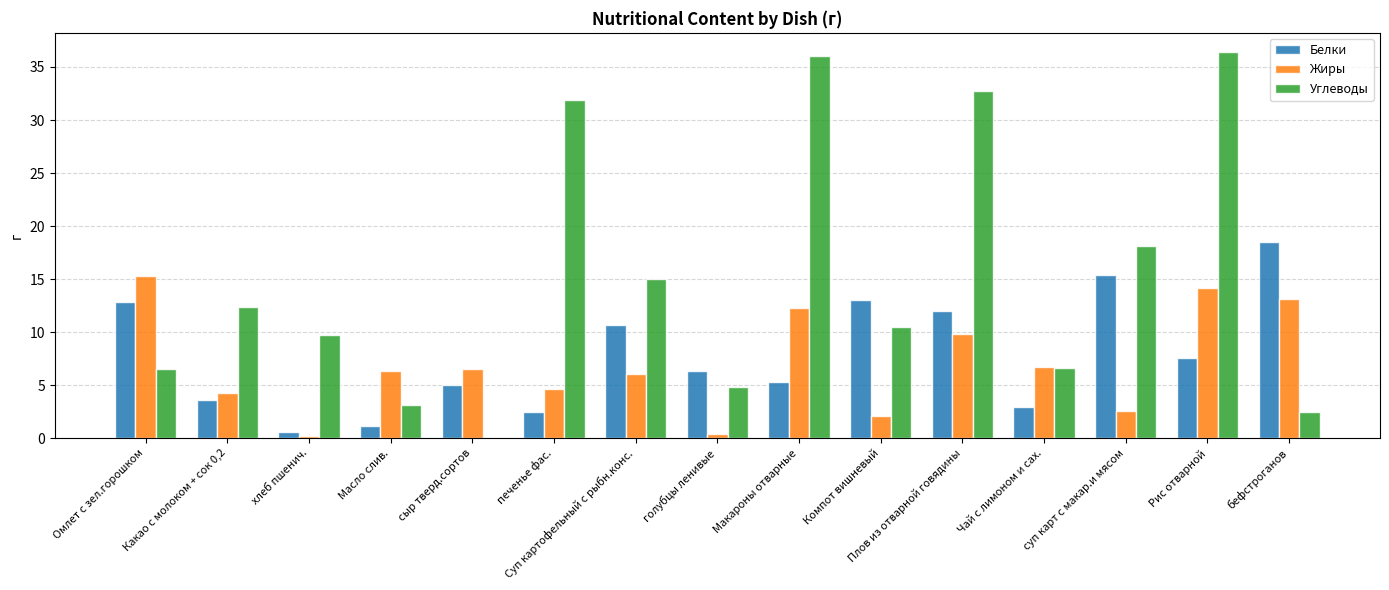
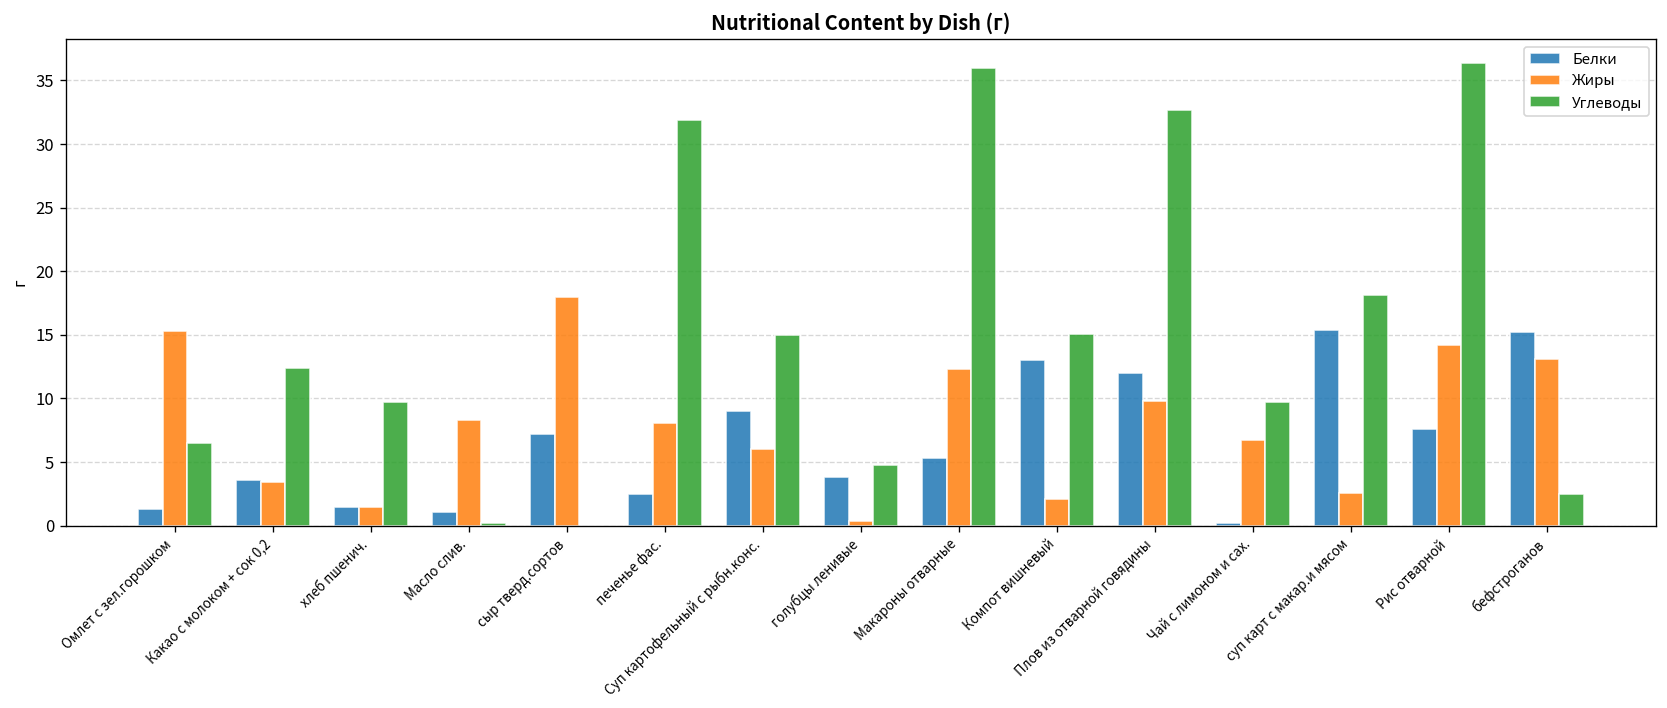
  {
    "Белки": {
-     "Омлет с зел.горошком": 12.8,
+     "Омлет с зел.горошком": 1.3,
      "Какао с молоком + сок 0,2": 3.6,
-     "хлеб пшенич.": 0.6,
+     "хлеб пшенич.": 1.5,
      "Масло слив.": 1.1,
-     "сыр тверд.сортов": 5.0,
+     "сыр тверд.сортов": 7.2,
      "печенье фас.": 2.5,
-     "Суп картофельный с рыбн.конс.": 10.7,
-     "голубцы ленивые": 6.3,
+     "Суп картофельный с рыбн.конс.": 9.0,
+     "голубцы ленивые": 3.8,
      "Макароны отварные": 5.3,
      "Компот вишневый": 13.0,
      "Плов из отварной говядины": 12.0,
-     "Чай с лимоном и сах.": 2.9,
+     "Чай с лимоном и сах.": 0.2,
      "суп карт с макар.и мясом": 15.4,
      "Рис отварной": 7.6,
-     "бефстроганов": 18.5
+     "бефстроганов": 15.2
    },
    "Жиры": {
      "Омлет с зел.горошком": 15.3,
-     "Какао с молоком + сок 0,2": 4.3,
-     "хлеб пшенич.": 0.2,
-     "Масло слив.": 6.3,
-     "сыр тверд.сортов": 6.5,
-     "печенье фас.": 4.6,
+     "Какао с молоком + сок 0,2": 3.4,
+     "хлеб пшенич.": 1.5,
+     "Масло слив.": 8.3,
+     "сыр тверд.сортов": 18.0,
+     "печенье фас.": 8.1,
      "Суп картофельный с рыбн.конс.": 6.0,
      "голубцы ленивые": 0.4,
      "Макароны отварные": 12.3,
      "Компот вишневый": 2.1,
      "Плов из отварной говядины": 9.8,
      "Чай с лимоном и сах.": 6.7,
      "суп карт с макар.и мясом": 2.6,
      "Рис отварной": 14.2,
      "бефстроганов": 13.1
    },
    "Углеводы": {
      "Омлет с зел.горошком": 6.5,
      "Какао с молоком + сок 0,2": 12.4,
      "хлеб пшенич.": 9.7,
-     "Масло слив.": 3.1,
+     "Масло слив.": 0.2,
      "сыр тверд.сортов": 0.0,
      "печенье фас.": 31.9,
      "Суп картофельный с рыбн.конс.": 15.0,
      "голубцы ленивые": 4.8,
      "Макароны отварные": 36.0,
-     "Компот вишневый": 10.5,
+     "Компот вишневый": 15.1,
      "Плов из отварной говядины": 32.7,
-     "Чай с лимоном и сах.": 6.6,
+     "Чай с лимоном и сах.": 9.7,
      "суп карт с макар.и мясом": 18.1,
      "Рис отварной": 36.4,
      "бефстроганов": 2.5
    }
  }
